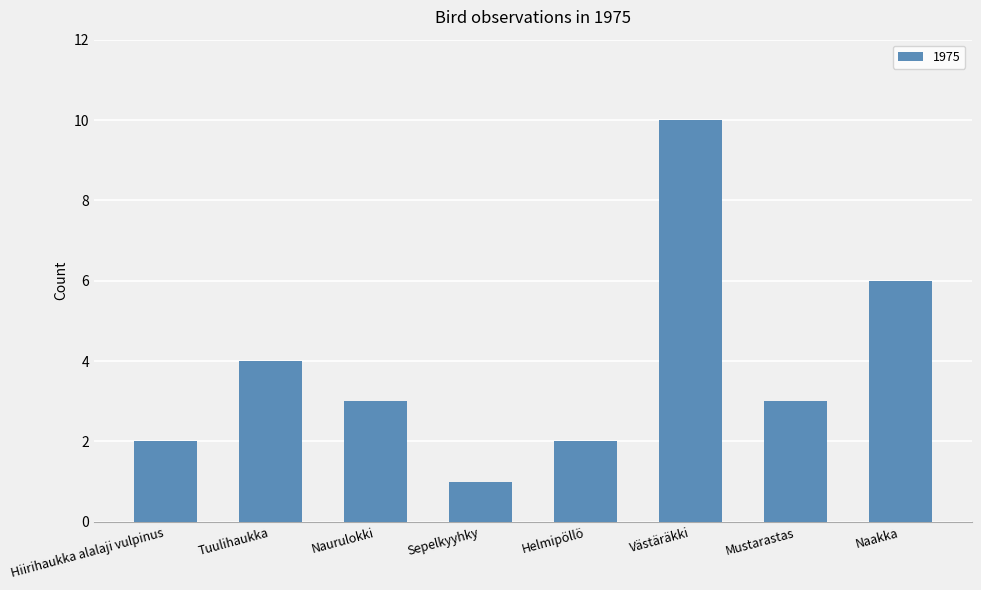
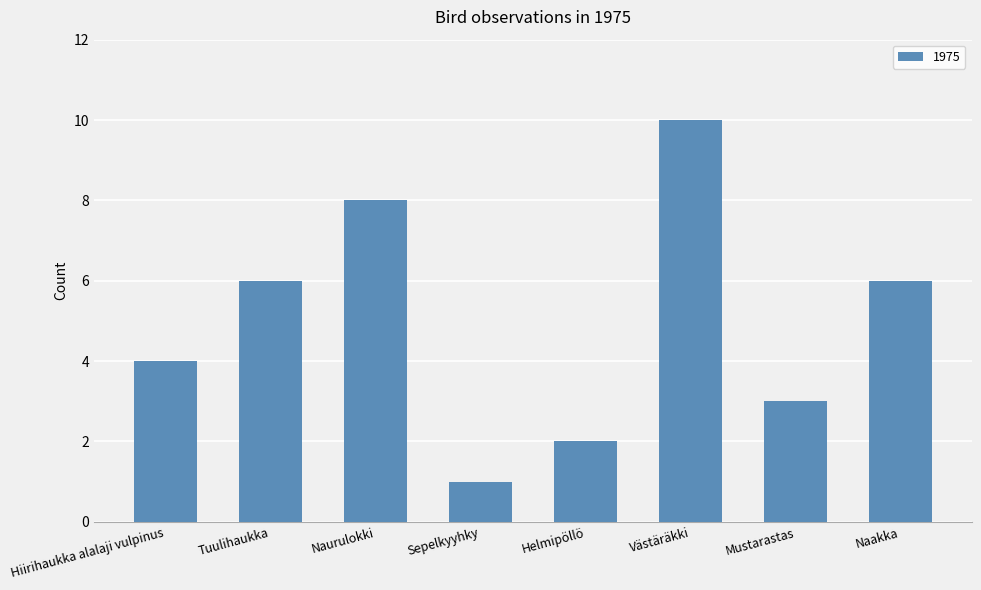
  {
-   "Hiirihaukka alalaji vulpinus": 2,
-   "Tuulihaukka": 4,
-   "Naurulokki": 3,
+   "Hiirihaukka alalaji vulpinus": 4,
+   "Tuulihaukka": 6,
+   "Naurulokki": 8,
    "Sepelkyyhky": 1,
    "Helmipöllö": 2,
    "Västäräkki": 10,
    "Mustarastas": 3,
    "Naakka": 6
  }
